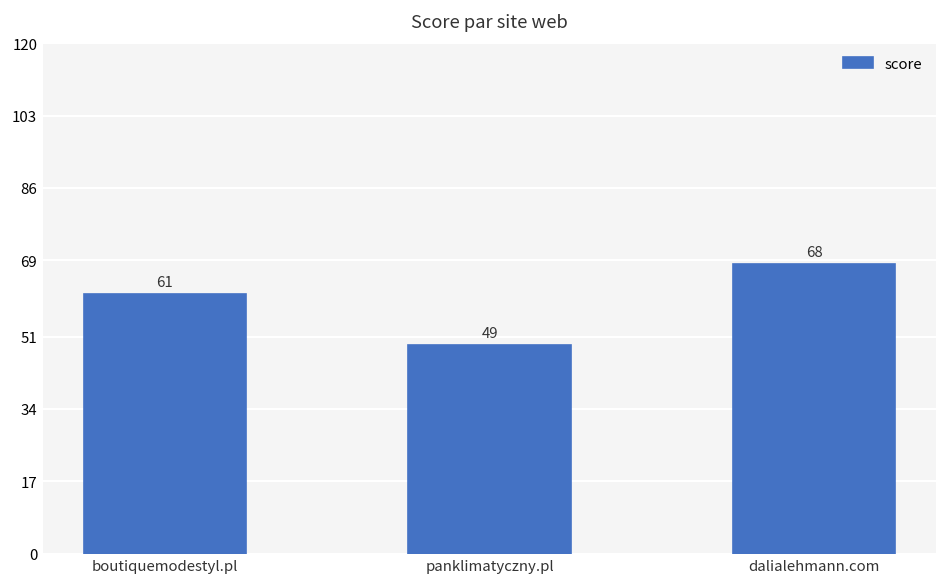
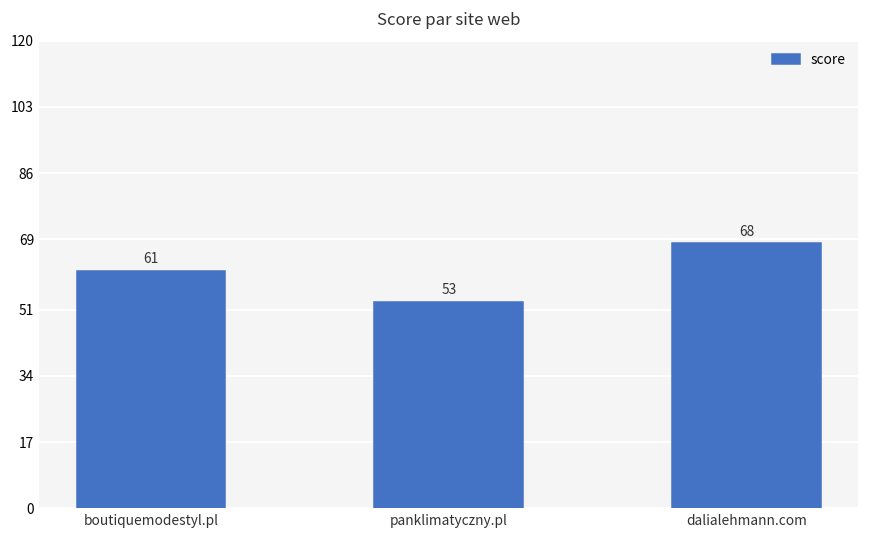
  {
    "boutiquemodestyl.pl": 61,
-   "panklimatyczny.pl": 49,
+   "panklimatyczny.pl": 53,
    "dalialehmann.com": 68
  }
